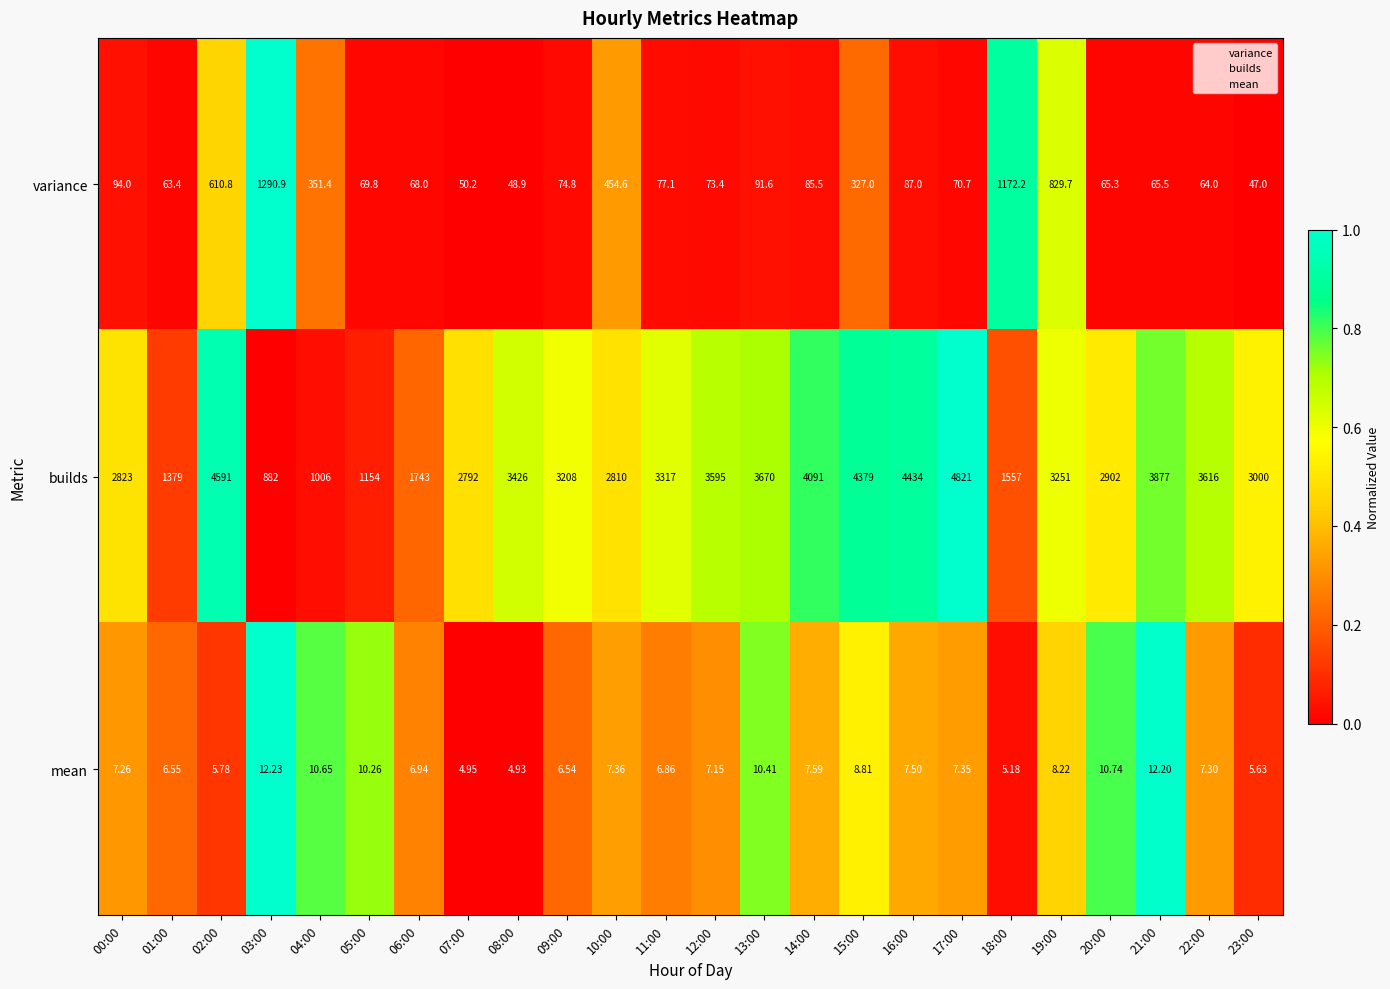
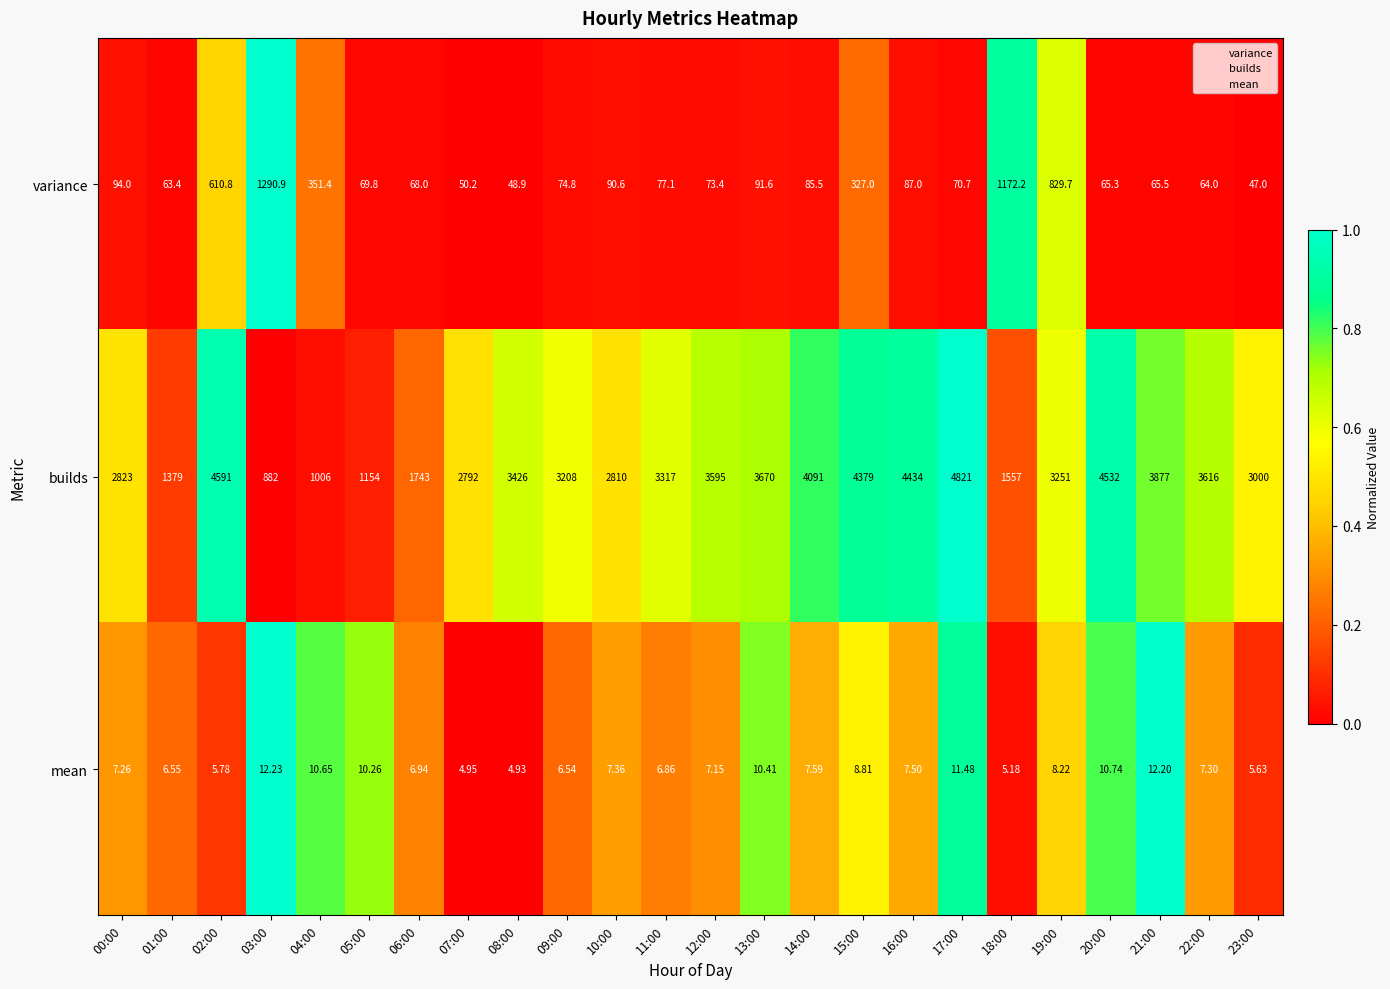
  {
    "variance": {
      "00:00": 94.0,
      "01:00": 63.4,
      "02:00": 610.8,
      "03:00": 1290.9,
      "04:00": 351.4,
      "05:00": 69.8,
      "06:00": 68.0,
      "07:00": 50.2,
      "08:00": 48.9,
      "09:00": 74.8,
-     "10:00": 454.6,
+     "10:00": 90.6,
      "11:00": 77.1,
      "12:00": 73.4,
      "13:00": 91.6,
      "14:00": 85.5,
      "15:00": 327.0,
      "16:00": 87.0,
      "17:00": 70.7,
      "18:00": 1172.2,
      "19:00": 829.7,
      "20:00": 65.3,
      "21:00": 65.5,
      "22:00": 64.0,
      "23:00": 47.0
    },
    "builds": {
      "00:00": 2823,
      "01:00": 1379,
      "02:00": 4591,
      "03:00": 882,
      "04:00": 1006,
      "05:00": 1154,
      "06:00": 1743,
      "07:00": 2792,
      "08:00": 3426,
      "09:00": 3208,
      "10:00": 2810,
      "11:00": 3317,
      "12:00": 3595,
      "13:00": 3670,
      "14:00": 4091,
      "15:00": 4379,
      "16:00": 4434,
      "17:00": 4821,
      "18:00": 1557,
      "19:00": 3251,
-     "20:00": 2902,
+     "20:00": 4532,
      "21:00": 3877,
      "22:00": 3616,
      "23:00": 3000
    },
    "mean": {
      "00:00": 7.26,
      "01:00": 6.55,
      "02:00": 5.78,
      "03:00": 12.23,
      "04:00": 10.65,
      "05:00": 10.26,
      "06:00": 6.94,
      "07:00": 4.95,
      "08:00": 4.93,
      "09:00": 6.54,
      "10:00": 7.36,
      "11:00": 6.86,
      "12:00": 7.15,
      "13:00": 10.41,
      "14:00": 7.59,
      "15:00": 8.81,
      "16:00": 7.50,
-     "17:00": 7.35,
+     "17:00": 11.48,
      "18:00": 5.18,
      "19:00": 8.22,
      "20:00": 10.74,
      "21:00": 12.20,
      "22:00": 7.30,
      "23:00": 5.63
    }
  }
